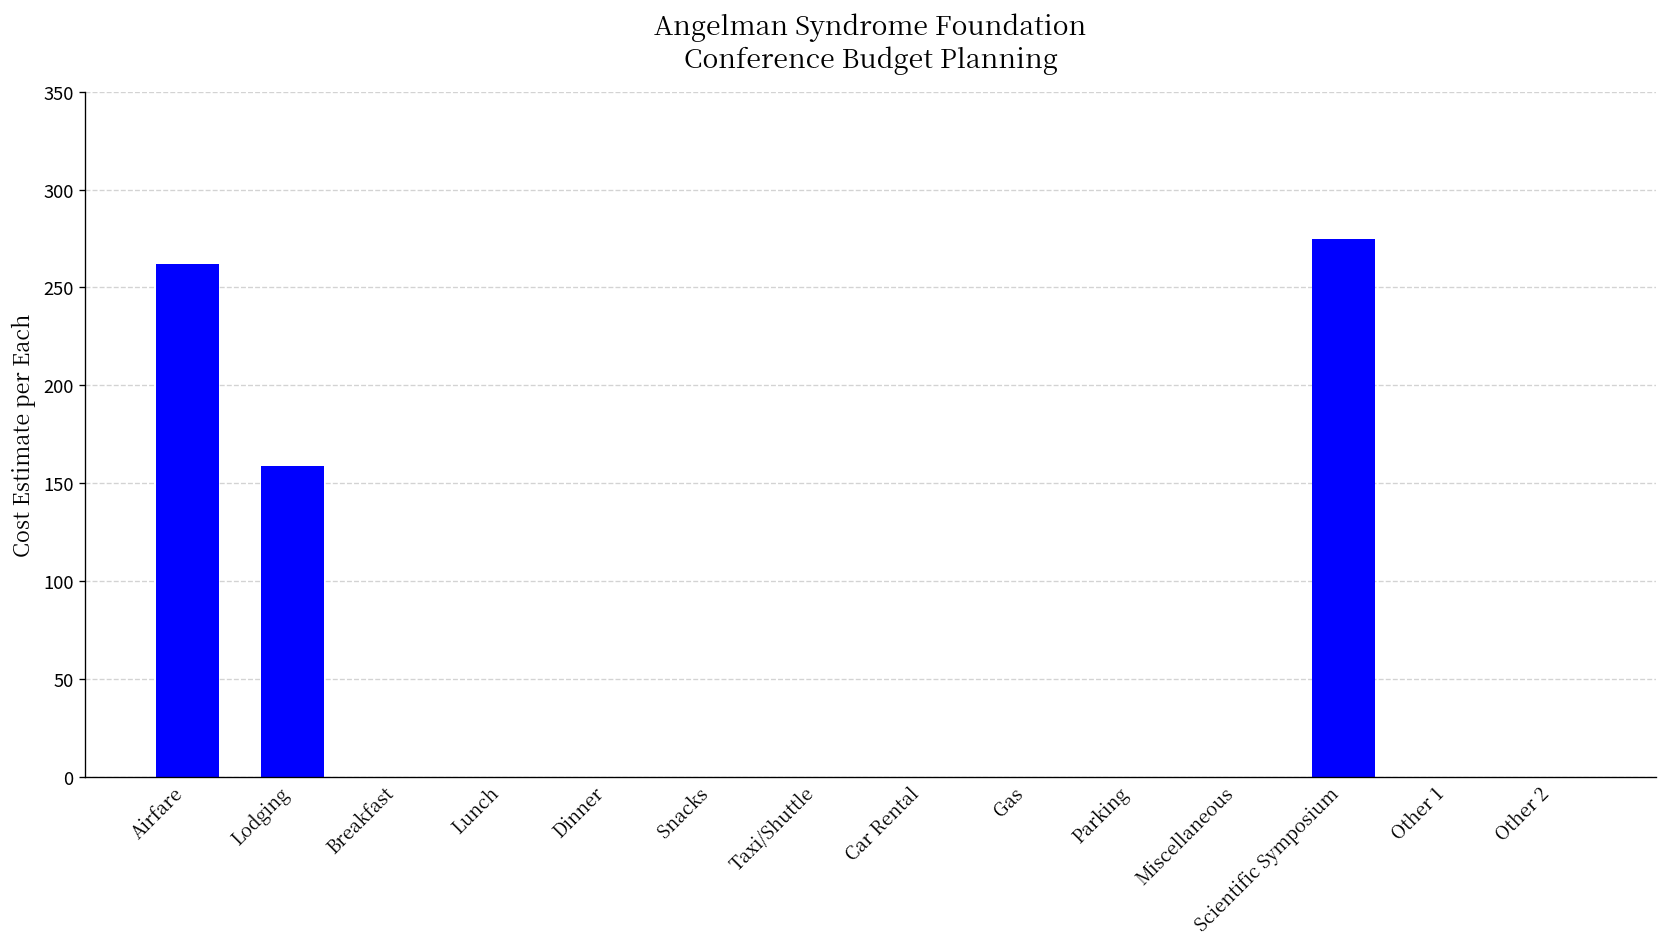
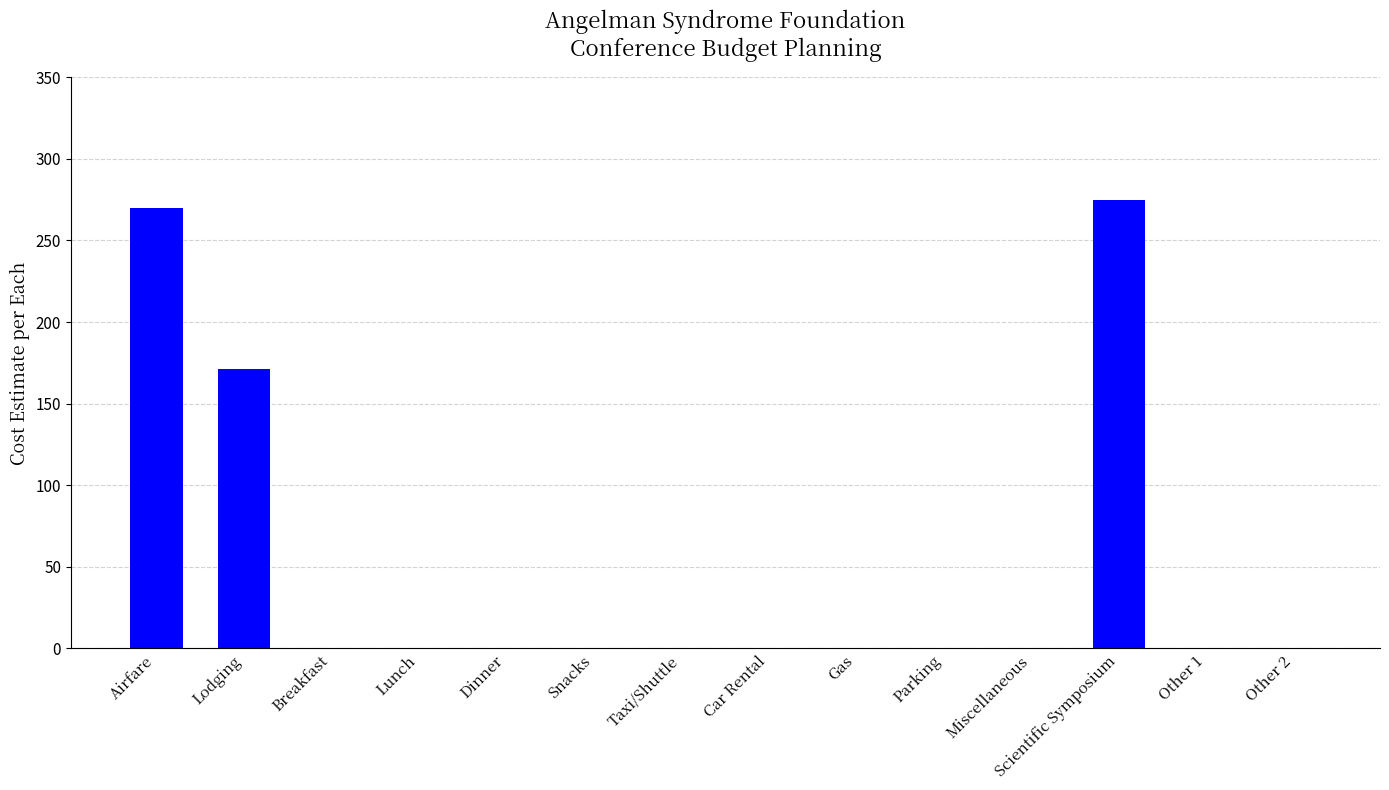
  {
-   "Airfare": 262,
-   "Lodging": 159,
+   "Airfare": 270,
+   "Lodging": 171,
    "Breakfast": 0,
    "Lunch": 0,
    "Dinner": 0,
    "Snacks": 0,
    "Taxi/Shuttle": 0,
    "Car Rental": 0,
    "Gas": 0,
    "Parking": 0,
    "Miscellaneous": 0,
    "Scientific Symposium": 275,
    "Other 1": 0,
    "Other 2": 0
  }
